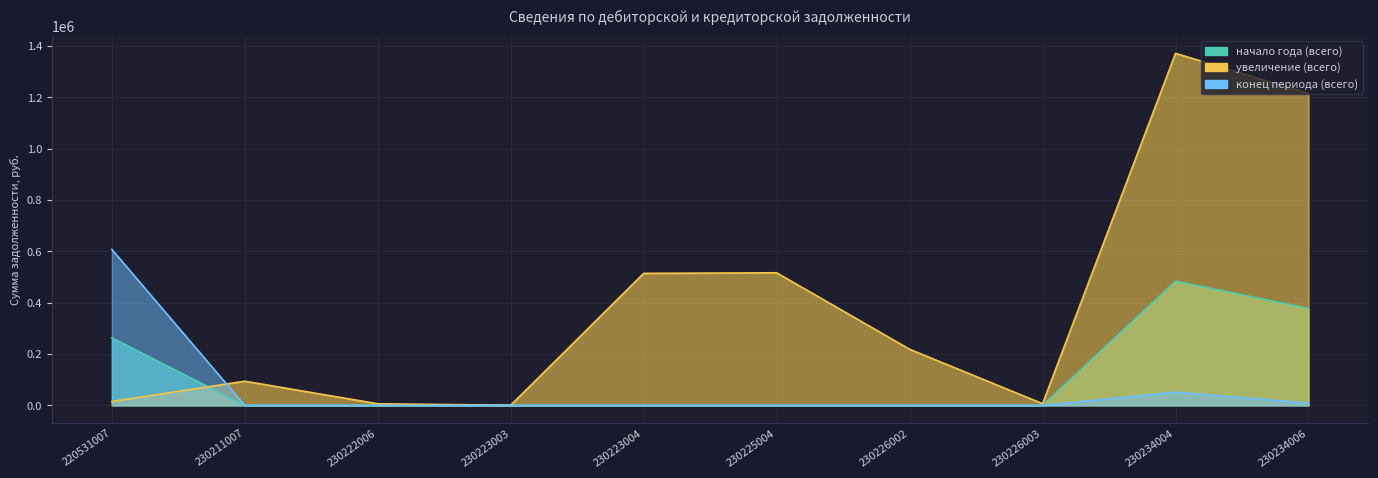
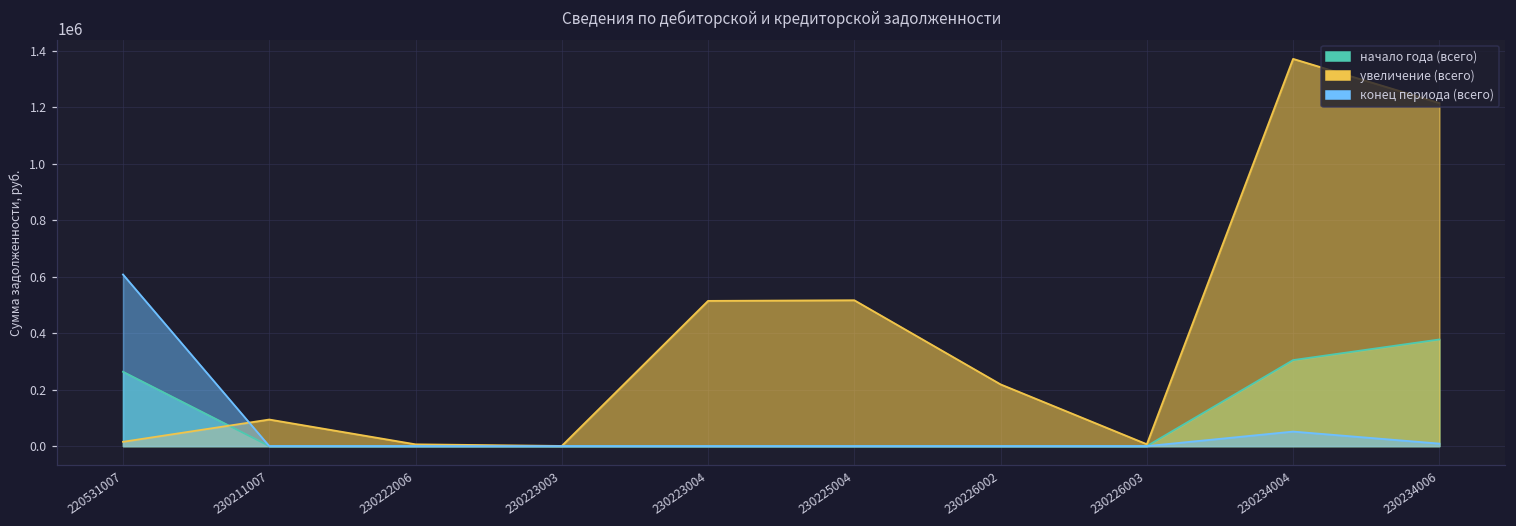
  {
    "начало года (всего)": {
      "220531007": 260000,
-     "230234004": 480000,
+     "230234004": 300000,
      "230234006": 380000
    },
    "увеличение (всего)": {
      "220531007": 20000,
      "230211007": 90000,
      "230223004": 510000,
      "230225004": 520000,
      "230226002": 220000,
      "230234004": 1370000
    },
    "конец периода (всего)": {
      "220531007": 610000,
      "230234004": 50000,
      "230234006": 10000
    }
  }
